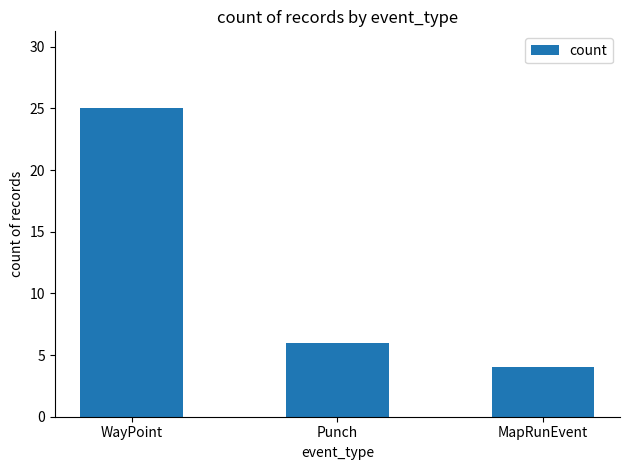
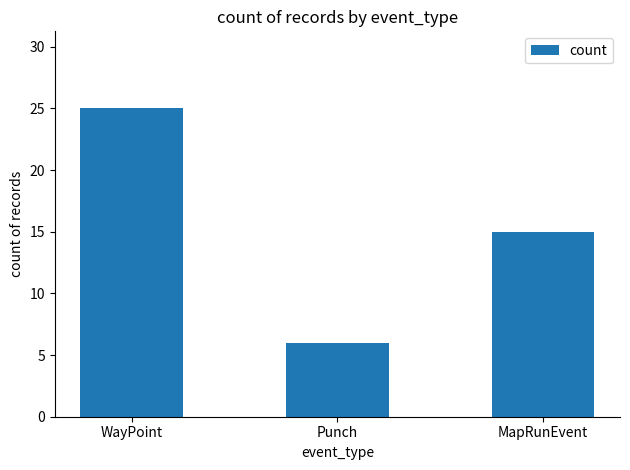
  {
    "WayPoint": 25,
    "Punch": 6,
-   "MapRunEvent": 4
+   "MapRunEvent": 15
  }
